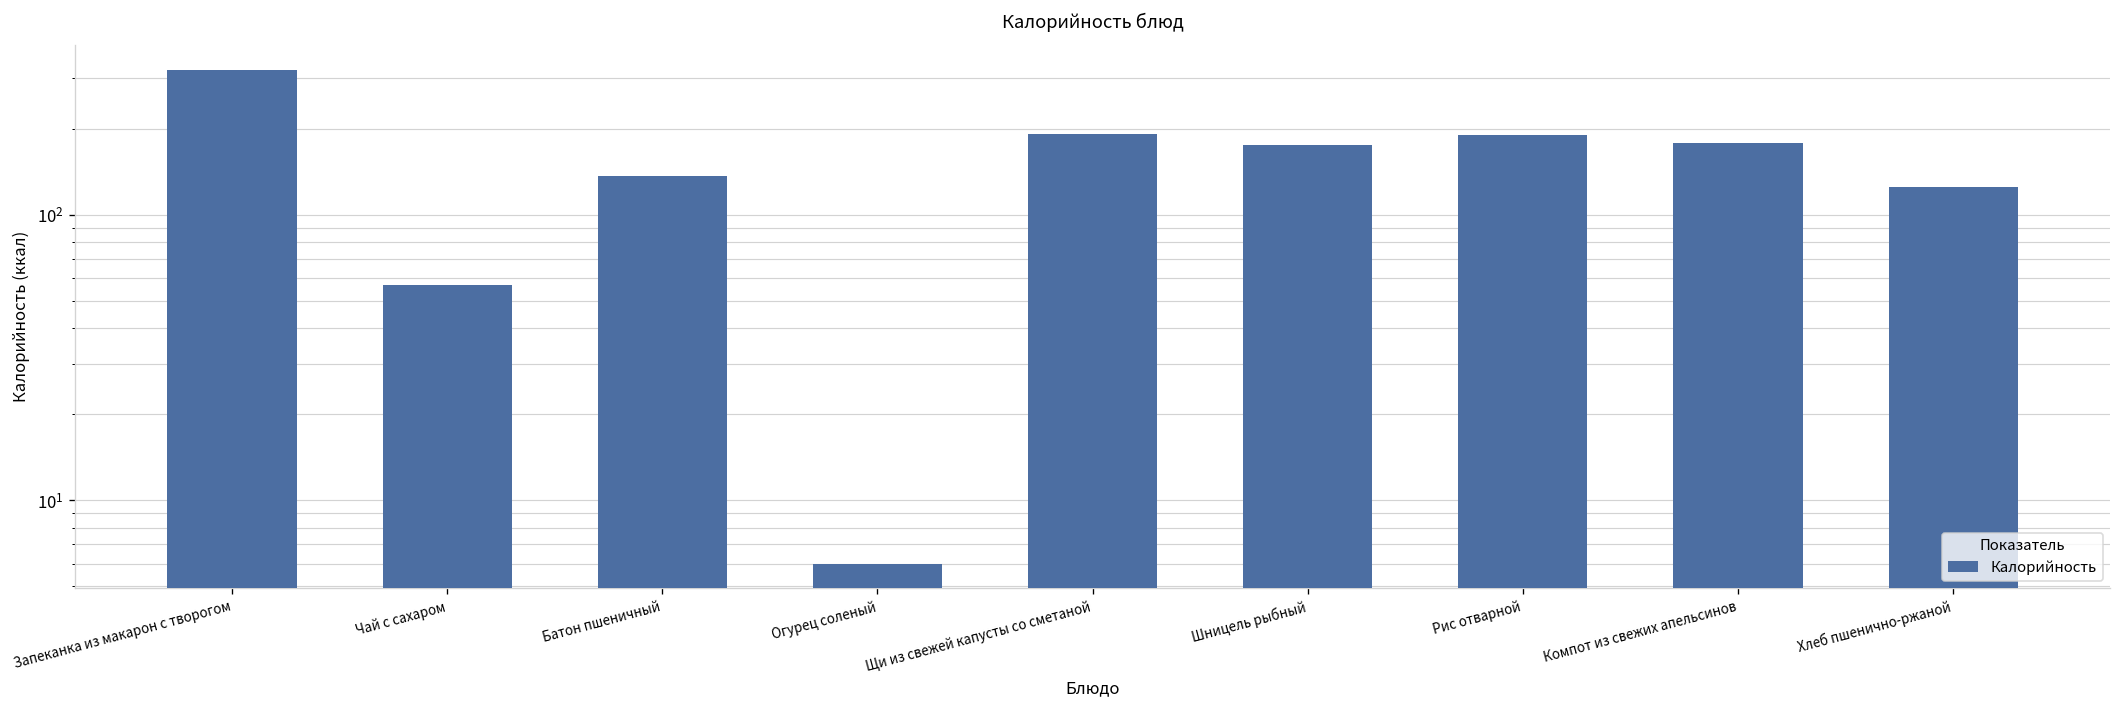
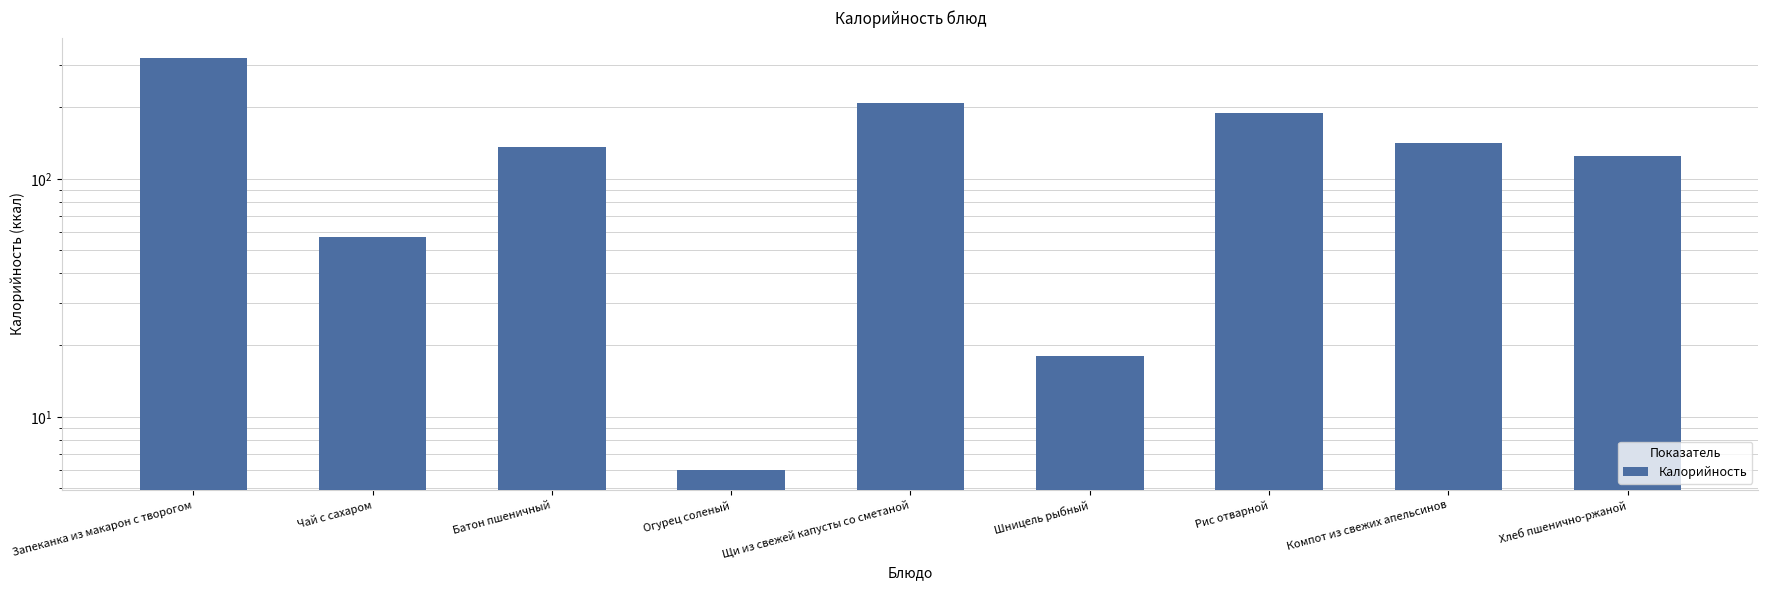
  {
    "Запеканка из макарон с творогом": 320,
    "Чай с сахаром": 57,
    "Батон пшеничный": 140,
    "Огурец соленый": 6,
-   "Щи из свежей капусты со сметаной": 190,
-   "Шницель рыбный": 170,
+   "Щи из свежей капусты со сметаной": 210,
+   "Шницель рыбный": 18,
    "Рис отварной": 190,
-   "Компот из свежих апельсинов": 180,
+   "Компот из свежих апельсинов": 140,
    "Хлеб пшенично-ржаной": 130
  }
